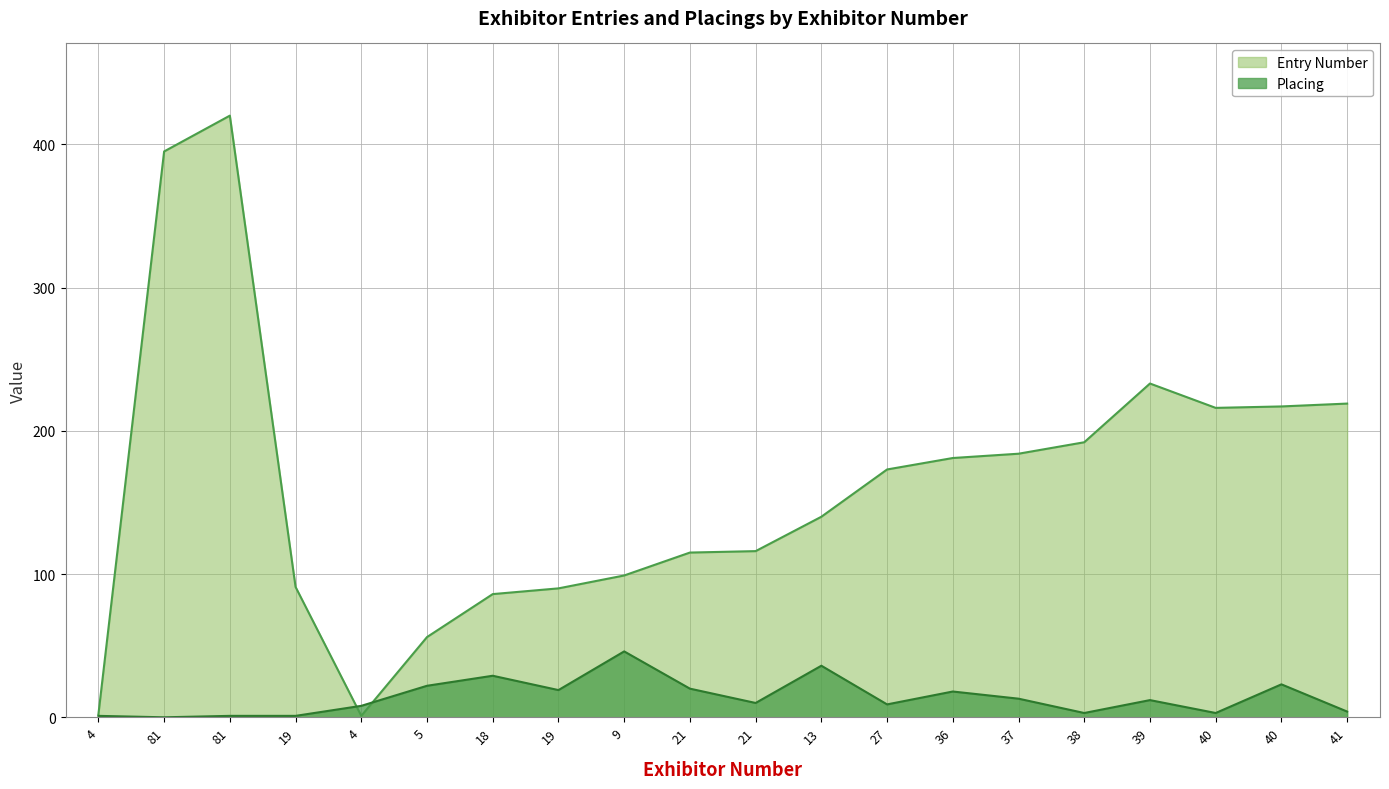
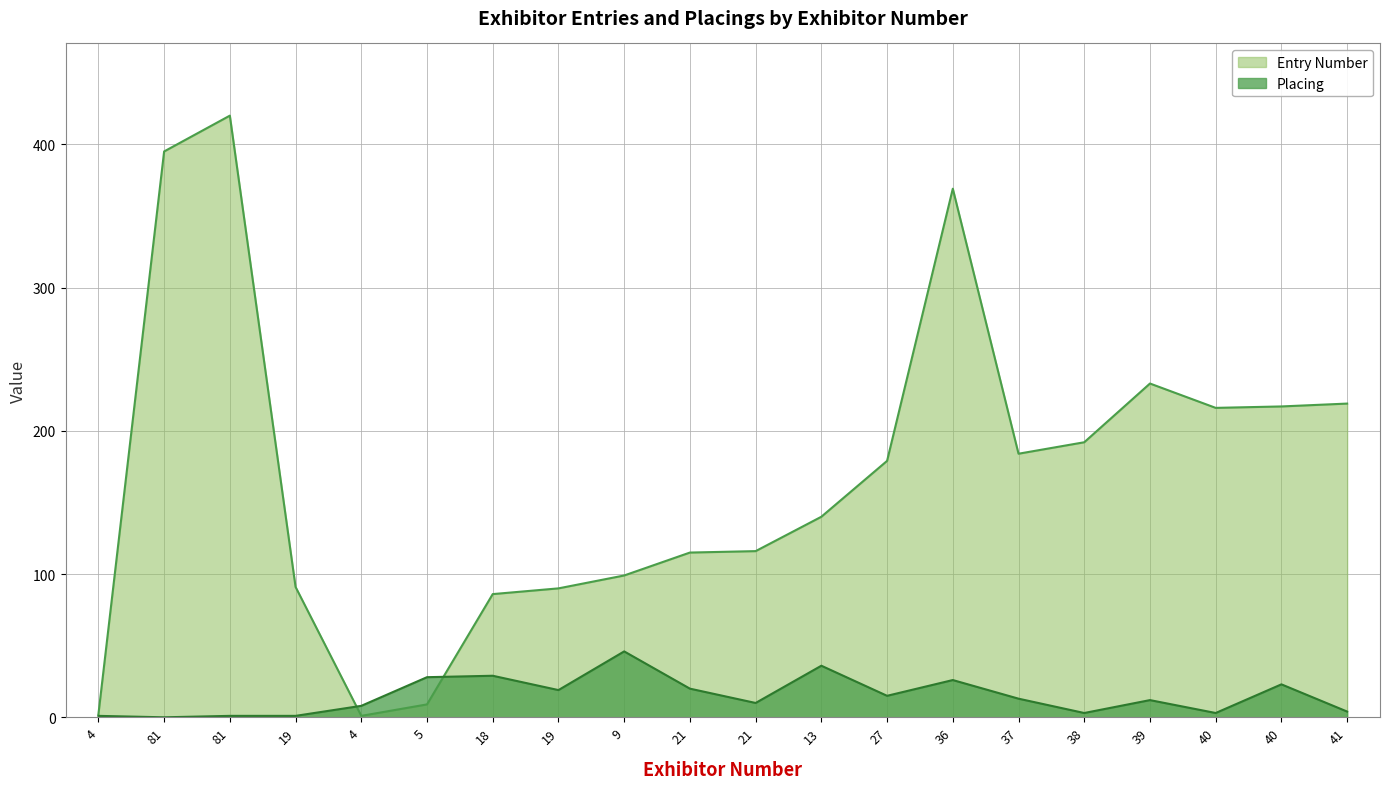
  {
    "Entry Number": {
-     "5": 56,
+     "5": 9,
      "18": 86,
      "9": 99,
      "13": 140,
-     "27": 173,
-     "36": 181,
+     "27": 179,
+     "36": 369,
      "37": 184,
      "38": 192,
      "39": 233,
      "41": 219
    },
    "Placing": {
-     "5": 22,
+     "5": 28,
      "18": 29,
      "9": 46,
      "13": 36,
-     "27": 9,
-     "36": 18,
+     "27": 15,
+     "36": 26,
      "37": 13,
      "38": 3,
      "39": 12,
      "41": 4
    }
  }
